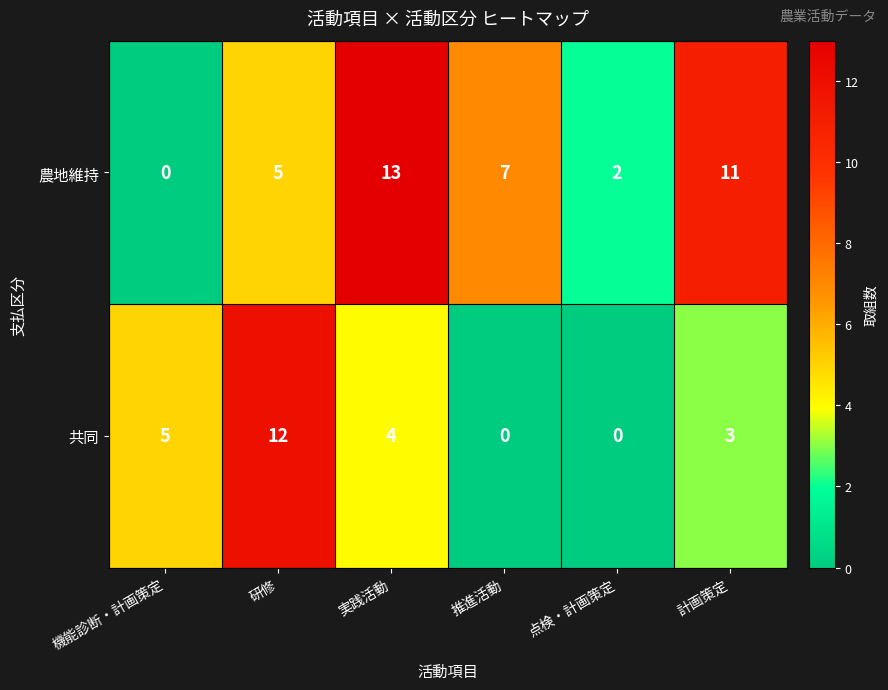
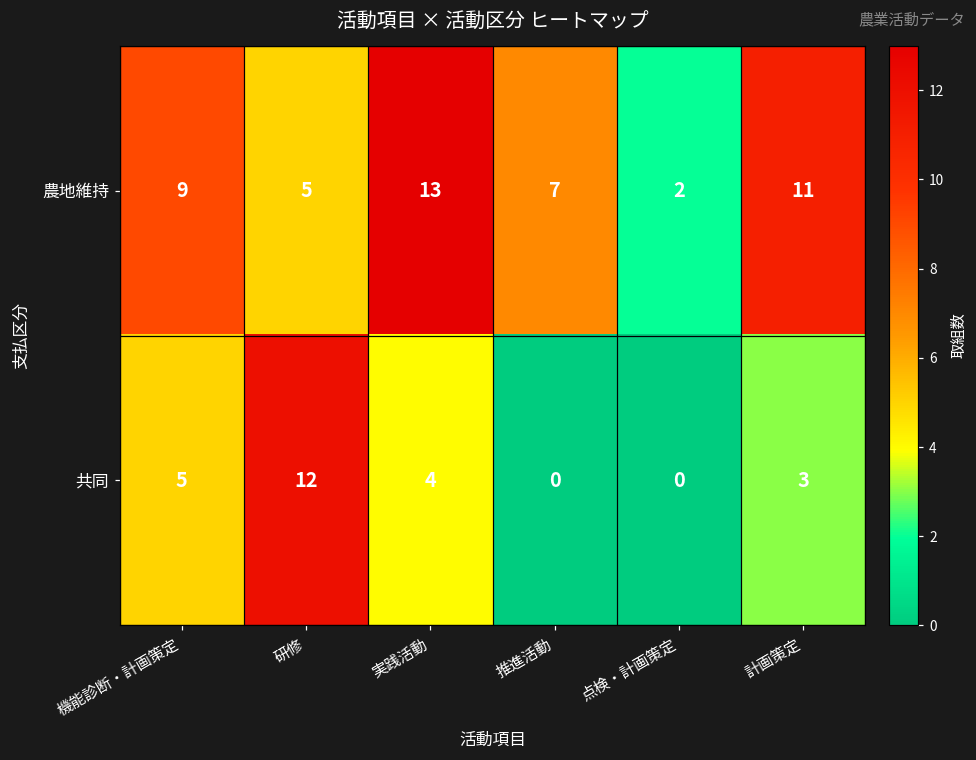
  {
    "農地維持": {
-     "機能診断・計画策定": 0,
+     "機能診断・計画策定": 9,
      "研修": 5,
      "実践活動": 13,
      "推進活動": 7,
      "点検・計画策定": 2,
      "計画策定": 11
    },
    "共同": {
      "機能診断・計画策定": 5,
      "研修": 12,
      "実践活動": 4,
      "推進活動": 0,
      "点検・計画策定": 0,
      "計画策定": 3
    }
  }
